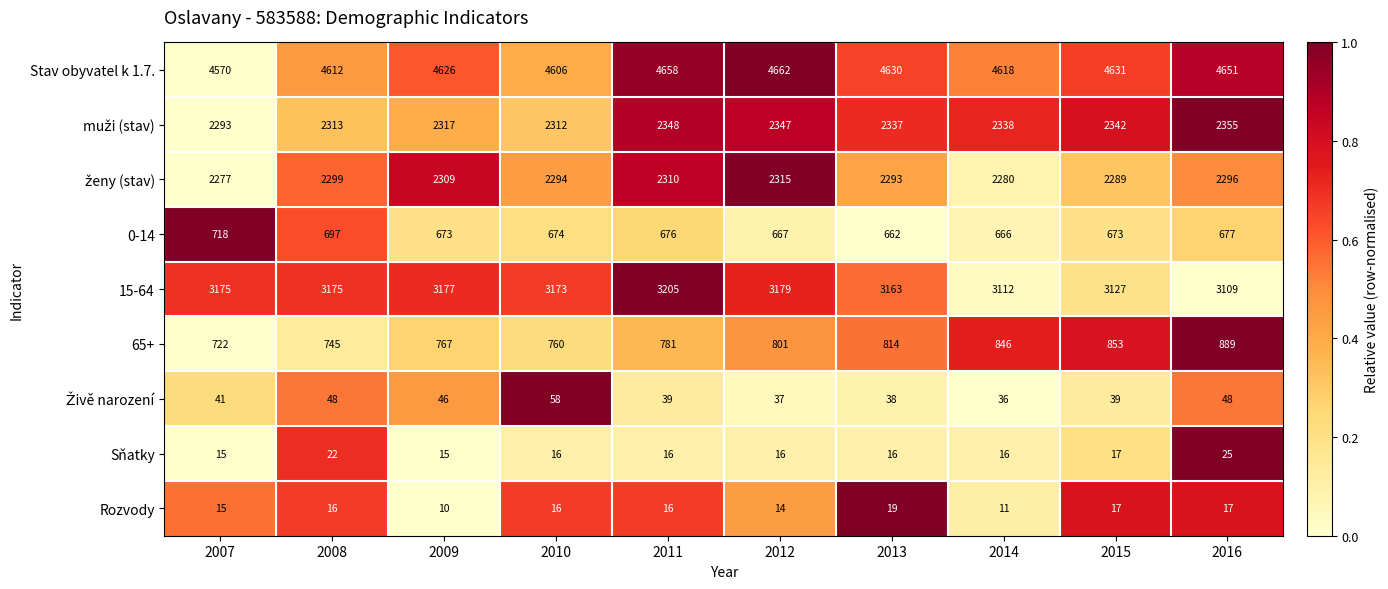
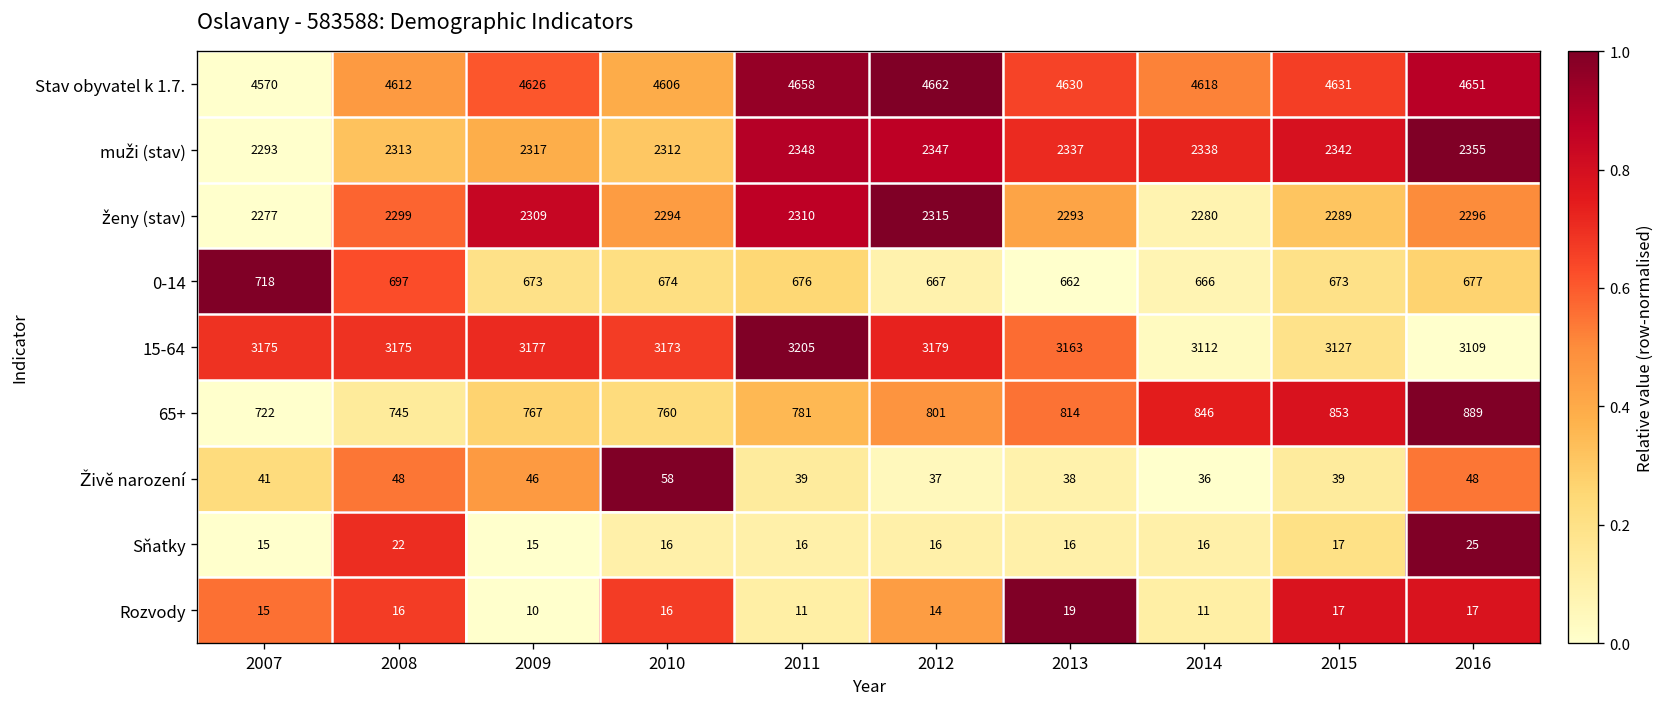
  {
    "Stav obyvatel k 1.7.": {
      "2007": 4570,
      "2008": 4612,
      "2009": 4626,
      "2010": 4606,
      "2011": 4658,
      "2012": 4662,
      "2013": 4630,
      "2014": 4618,
      "2015": 4631,
      "2016": 4651
    },
    "muži (stav)": {
      "2007": 2293,
      "2008": 2313,
      "2009": 2317,
      "2010": 2312,
      "2011": 2348,
      "2012": 2347,
      "2013": 2337,
      "2014": 2338,
      "2015": 2342,
      "2016": 2355
    },
    "ženy (stav)": {
      "2007": 2277,
      "2008": 2299,
      "2009": 2309,
      "2010": 2294,
      "2011": 2310,
      "2012": 2315,
      "2013": 2293,
      "2014": 2280,
      "2015": 2289,
      "2016": 2296
    },
    "0-14": {
      "2007": 718,
      "2008": 697,
      "2009": 673,
      "2010": 674,
      "2011": 676,
      "2012": 667,
      "2013": 662,
      "2014": 666,
      "2015": 673,
      "2016": 677
    },
    "15-64": {
      "2007": 3175,
      "2008": 3175,
      "2009": 3177,
      "2010": 3173,
      "2011": 3205,
      "2012": 3179,
      "2013": 3163,
      "2014": 3112,
      "2015": 3127,
      "2016": 3109
    },
    "65+": {
      "2007": 722,
      "2008": 745,
      "2009": 767,
      "2010": 760,
      "2011": 781,
      "2012": 801,
      "2013": 814,
      "2014": 846,
      "2015": 853,
      "2016": 889
    },
    "Živě narození": {
      "2007": 41,
      "2008": 48,
      "2009": 46,
      "2010": 58,
      "2011": 39,
      "2012": 37,
      "2013": 38,
      "2014": 36,
      "2015": 39,
      "2016": 48
    },
    "Sňatky": {
      "2007": 15,
      "2008": 22,
      "2009": 15,
      "2010": 16,
      "2011": 16,
      "2012": 16,
      "2013": 16,
      "2014": 16,
      "2015": 17,
      "2016": 25
    },
    "Rozvody": {
      "2007": 15,
      "2008": 16,
      "2009": 10,
      "2010": 16,
-     "2011": 16,
+     "2011": 11,
      "2012": 14,
      "2013": 19,
      "2014": 11,
      "2015": 17,
      "2016": 17
    }
  }
